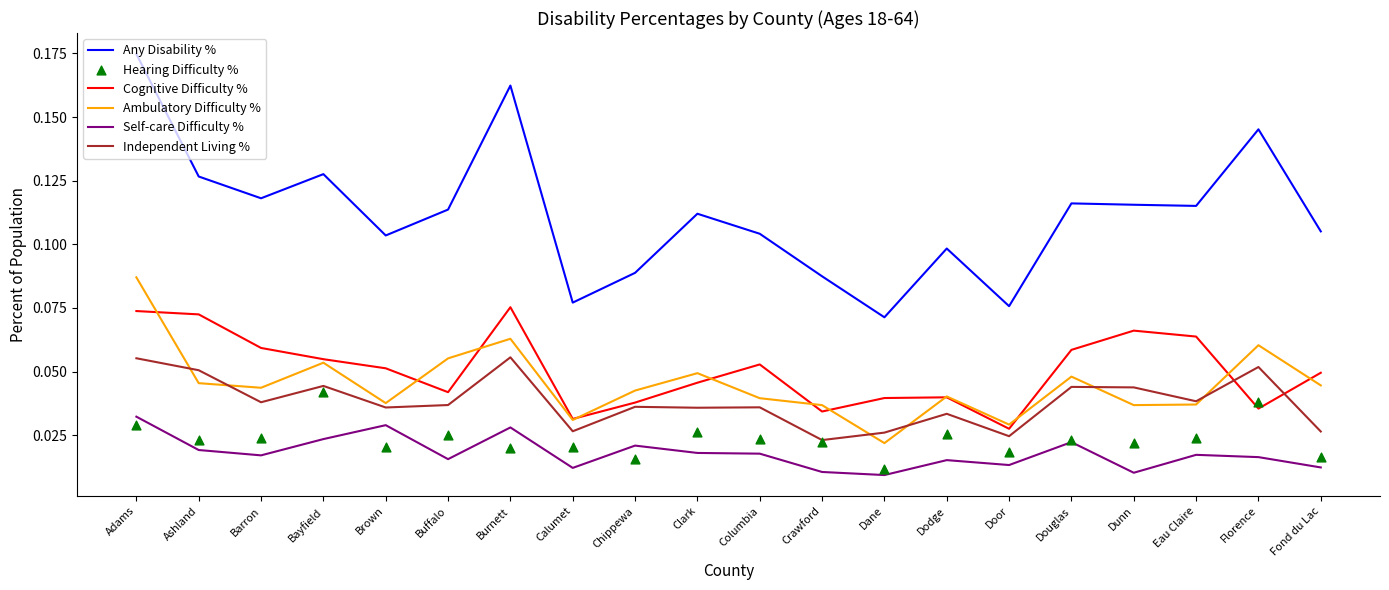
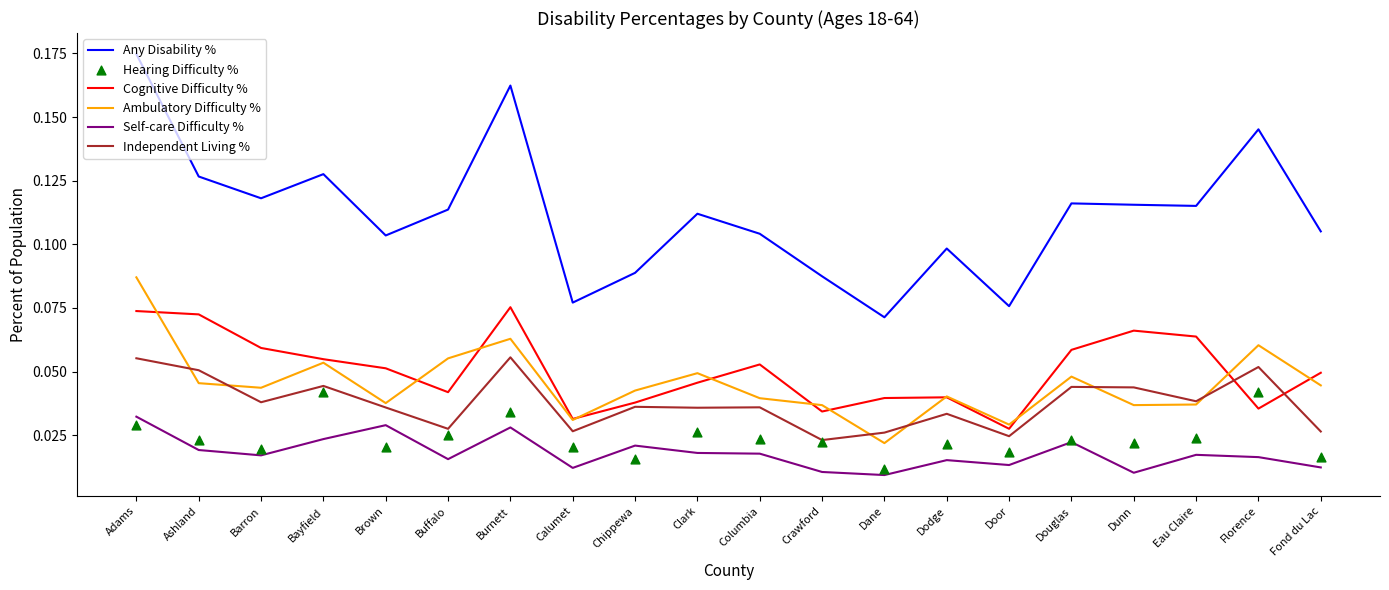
  {
    "Any Disability %": {
      "Ashland": 0.127,
      "Barron": 0.118,
      "Bayfield": 0.128,
      "Brown": 0.103,
      "Buffalo": 0.114,
      "Burnett": 0.162,
      "Calumet": 0.077,
      "Chippewa": 0.089,
      "Clark": 0.112,
      "Columbia": 0.104,
      "Crawford": 0.087,
      "Dane": 0.071,
      "Dodge": 0.098,
      "Door": 0.076,
      "Douglas": 0.116,
      "Dunn": 0.116,
      "Eau Claire": 0.115,
      "Florence": 0.145,
      "Fond du Lac": 0.105
    },
    "Hearing Difficulty %": {
-     "Barron": 0.024,
-     "Burnett": 0.020,
-     "Dodge": 0.025,
-     "Florence": 0.038
+     "Barron": 0.020,
+     "Burnett": 0.034,
+     "Dodge": 0.022,
+     "Florence": 0.042
    },
    "Cognitive Difficulty %": {
      "Adams": 0.074,
      "Ashland": 0.072,
      "Barron": 0.059,
      "Bayfield": 0.055,
      "Brown": 0.051,
      "Buffalo": 0.042,
      "Burnett": 0.075,
      "Chippewa": 0.038,
      "Clark": 0.046,
      "Columbia": 0.053,
      "Crawford": 0.034,
      "Dane": 0.040,
      "Door": 0.027,
      "Douglas": 0.059,
      "Dunn": 0.066,
      "Eau Claire": 0.064,
      "Florence": 0.035,
      "Fond du Lac": 0.050
    },
    "Ambulatory Difficulty %": {
      "Adams": 0.087,
      "Ashland": 0.045,
      "Barron": 0.044,
      "Bayfield": 0.053,
      "Brown": 0.038,
      "Buffalo": 0.055,
      "Burnett": 0.063,
      "Chippewa": 0.043,
      "Clark": 0.049,
      "Columbia": 0.040,
      "Crawford": 0.037,
      "Dane": 0.022,
      "Door": 0.029,
      "Douglas": 0.048,
      "Dunn": 0.037,
      "Eau Claire": 0.037,
      "Florence": 0.060,
      "Fond du Lac": 0.045
    },
    "Self-care Difficulty %": {
      "Adams": 0.032,
      "Ashland": 0.019,
      "Barron": 0.017,
      "Bayfield": 0.023,
      "Brown": 0.029,
      "Buffalo": 0.016,
      "Burnett": 0.028,
      "Calumet": 0.012,
      "Chippewa": 0.021,
      "Clark": 0.018,
      "Columbia": 0.018,
      "Crawford": 0.011,
      "Dane": 0.009,
      "Dodge": 0.015,
      "Door": 0.013,
      "Douglas": 0.022,
      "Dunn": 0.010,
      "Eau Claire": 0.017,
      "Florence": 0.016,
      "Fond du Lac": 0.012
    },
    "Independent Living %": {
      "Adams": 0.055,
      "Ashland": 0.051,
      "Barron": 0.038,
      "Bayfield": 0.044,
      "Brown": 0.036,
-     "Buffalo": 0.037,
+     "Buffalo": 0.027,
      "Burnett": 0.056,
      "Calumet": 0.027,
      "Chippewa": 0.036,
      "Clark": 0.036,
      "Columbia": 0.036,
      "Dane": 0.026,
      "Dodge": 0.033,
      "Door": 0.025,
      "Douglas": 0.044,
      "Dunn": 0.044,
      "Eau Claire": 0.038,
      "Florence": 0.052,
      "Fond du Lac": 0.026
    }
  }
